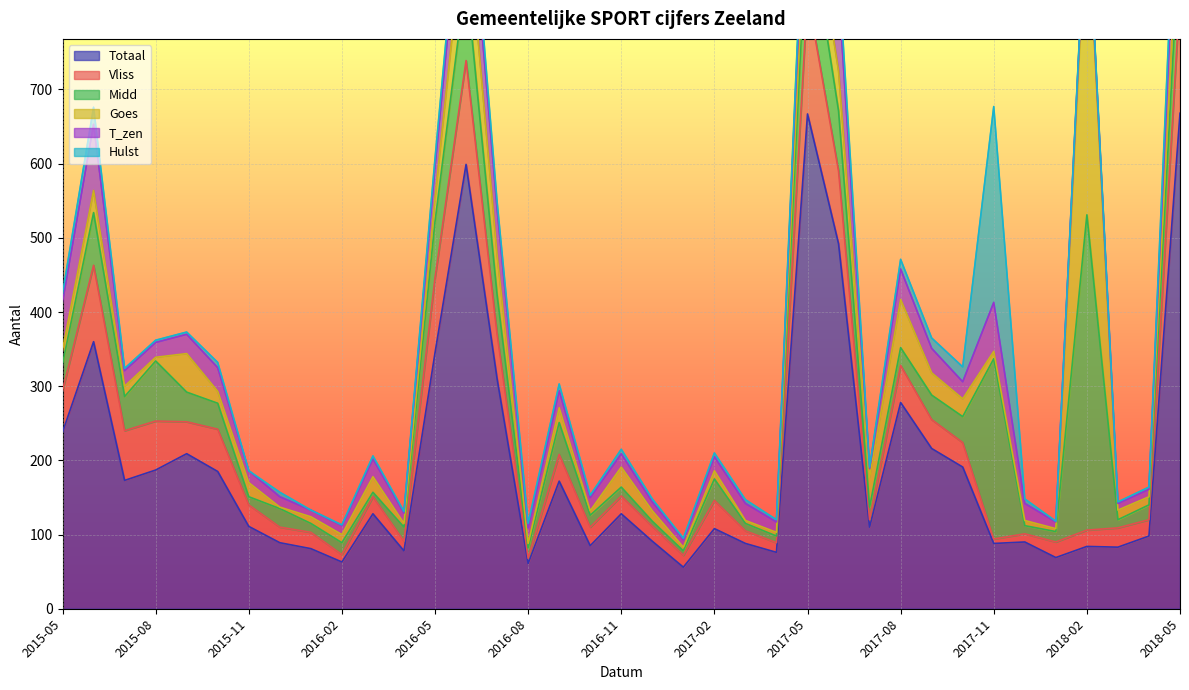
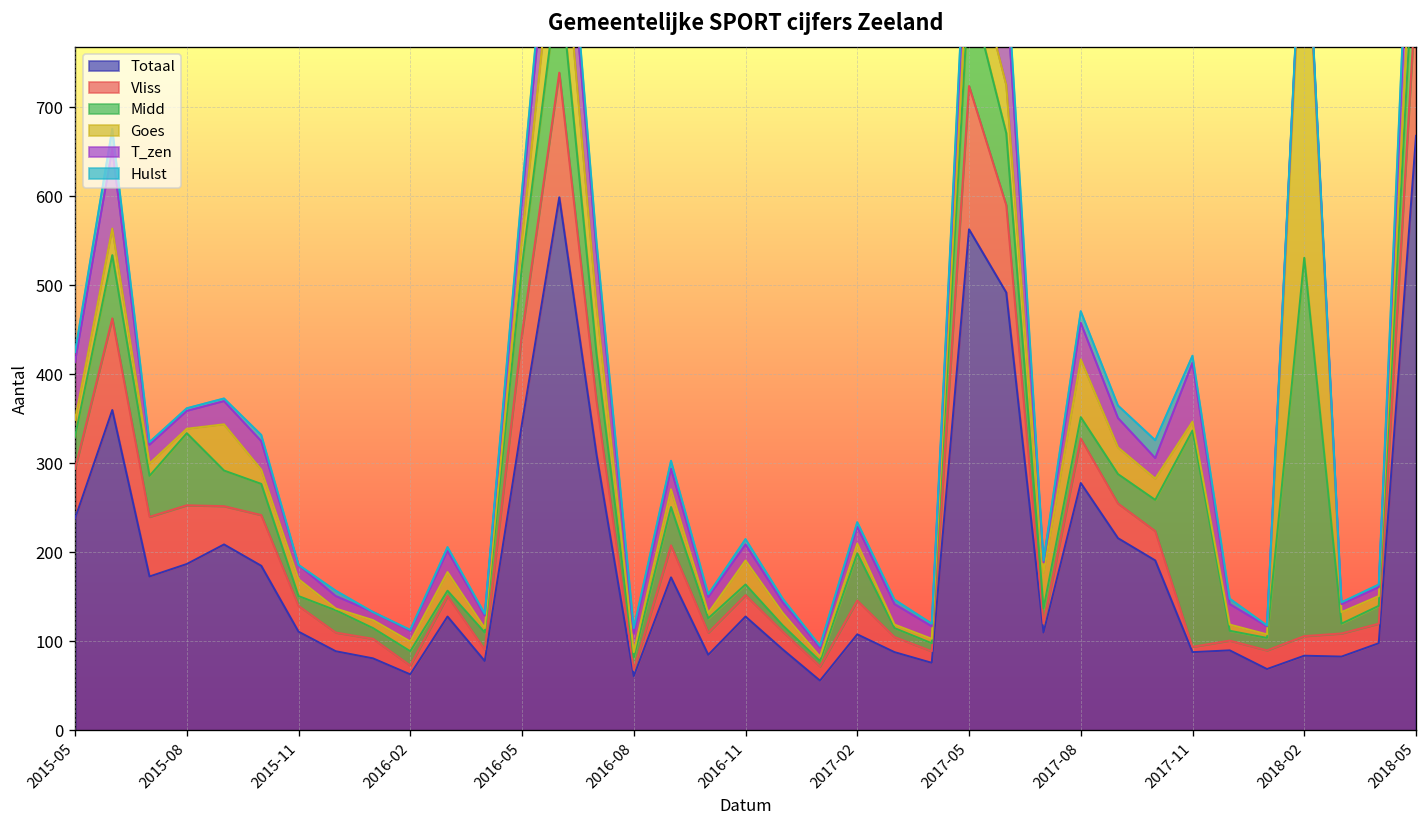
  {
    "Totaal": {
      "2015-05": 240,
      "2015-08": 190,
      "2015-11": 110,
      "2016-02": 60,
      "2016-05": 350,
      "2016-08": 60,
      "2016-11": 130,
      "2017-02": 110,
-     "2017-05": 670,
+     "2017-05": 560,
      "2017-08": 280,
      "2017-11": 90,
      "2018-02": 80,
      "2018-05": 670
    },
    "Vliss": {
      "2015-05": 60,
      "2015-08": 70,
      "2015-11": 30,
      "2016-02": 10,
      "2016-05": 100,
      "2016-08": 10,
      "2016-11": 20,
      "2017-02": 40,
      "2017-08": 50,
      "2017-11": 10,
      "2018-02": 20
    },
    "Midd": {
      "2015-05": 40,
      "2015-08": 80,
      "2015-11": 10,
      "2016-02": 20,
      "2016-05": 80,
      "2016-08": 10,
      "2016-11": 10,
-     "2017-02": 30,
+     "2017-02": 50,
      "2017-08": 20,
      "2017-11": 240,
      "2018-02": 430
    },
    "Goes": {
      "2015-05": 20,
      "2015-08": 10,
      "2015-11": 20,
      "2016-02": 10,
      "2016-05": 30,
      "2016-08": 10,
      "2016-11": 30,
      "2017-02": 10,
      "2017-08": 70,
      "2017-11": 10
    },
    "T_zen": {
      "2015-05": 70,
      "2016-05": 40,
      "2016-08": 20,
      "2016-11": 20,
      "2017-02": 20,
      "2017-08": 40,
      "2017-11": 70
    },
    "Hulst": {
      "2015-05": 10,
      "2016-05": 10,
      "2016-08": 10,
      "2016-11": 10,
      "2017-02": 10,
      "2017-08": 10,
-     "2017-11": 260
+     "2017-11": 10
    }
  }
